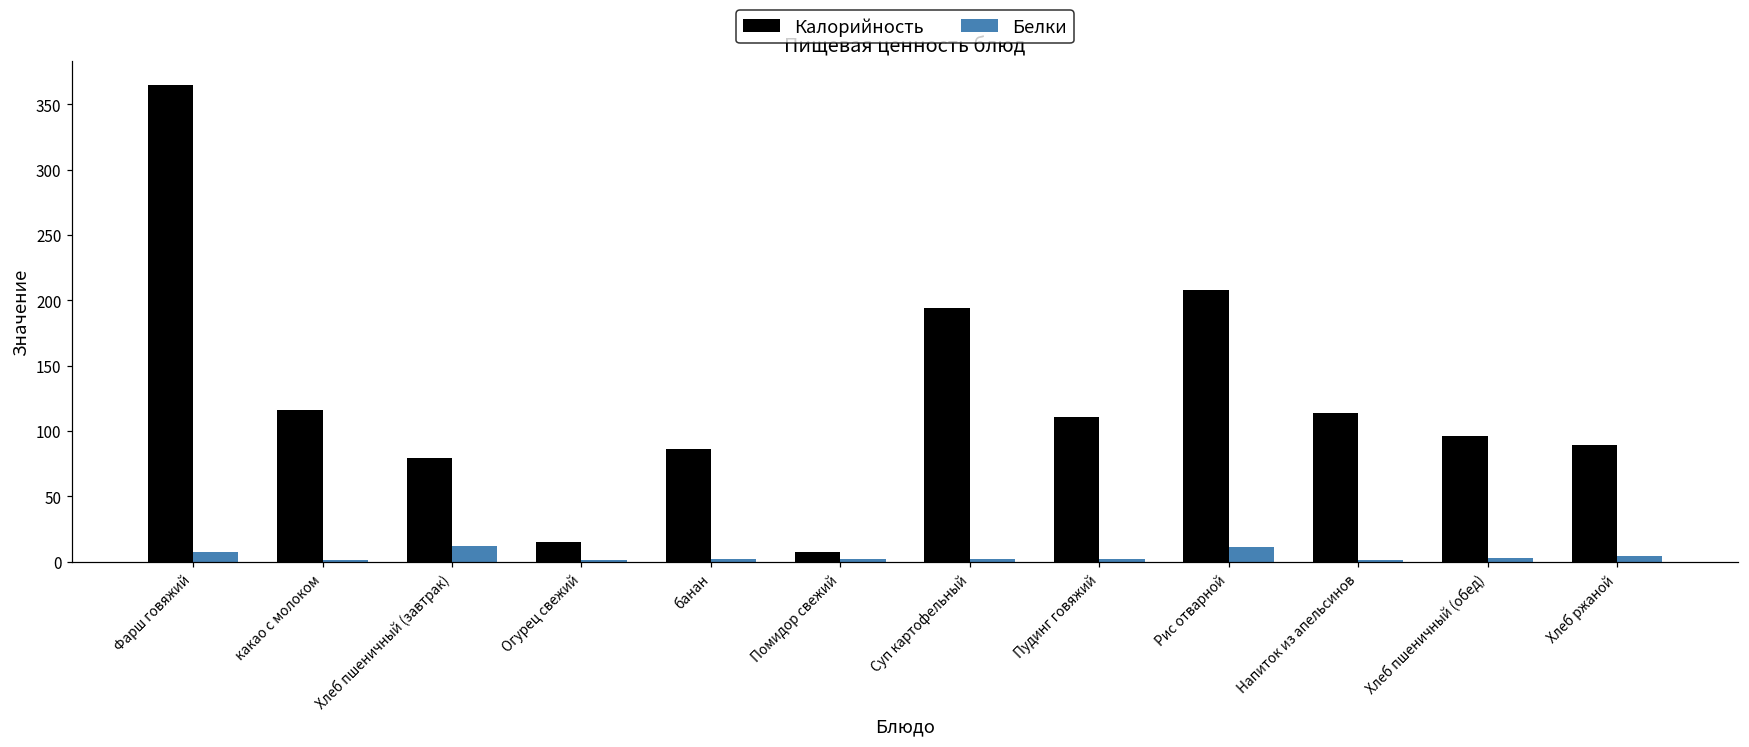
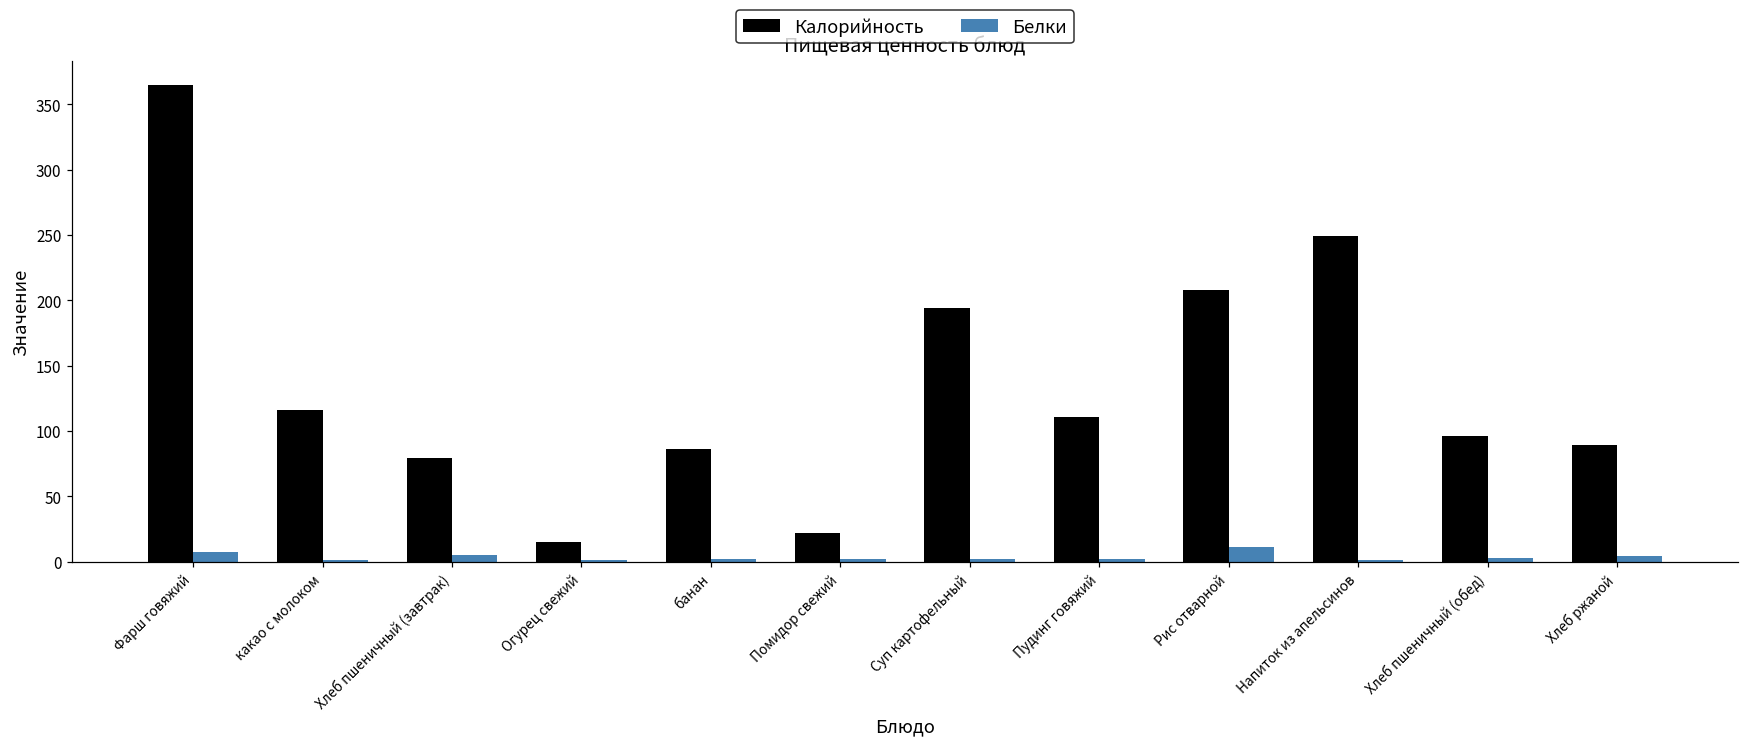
  {
    "Калорийность": {
      "Фарш говяжий": 365,
      "какао с молоком": 116,
      "Хлеб пшеничный (завтрак)": 79,
      "Огурец свежий": 15,
      "банан": 86,
-     "Помидор свежий": 7,
+     "Помидор свежий": 22,
      "Суп картофельный": 194,
      "Пудинг говяжий": 111,
      "Рис отварной": 208,
-     "Напиток из апельсинов": 114,
+     "Напиток из апельсинов": 249,
      "Хлеб пшеничный (обед)": 96,
      "Хлеб ржаной": 89
    },
    "Белки": {
      "Фарш говяжий": 7,
-     "Хлеб пшеничный (завтрак)": 12,
+     "Хлеб пшеничный (завтрак)": 5,
      "Рис отварной": 11,
      "Хлеб пшеничный (обед)": 3,
      "Хлеб ржаной": 4
    }
  }
